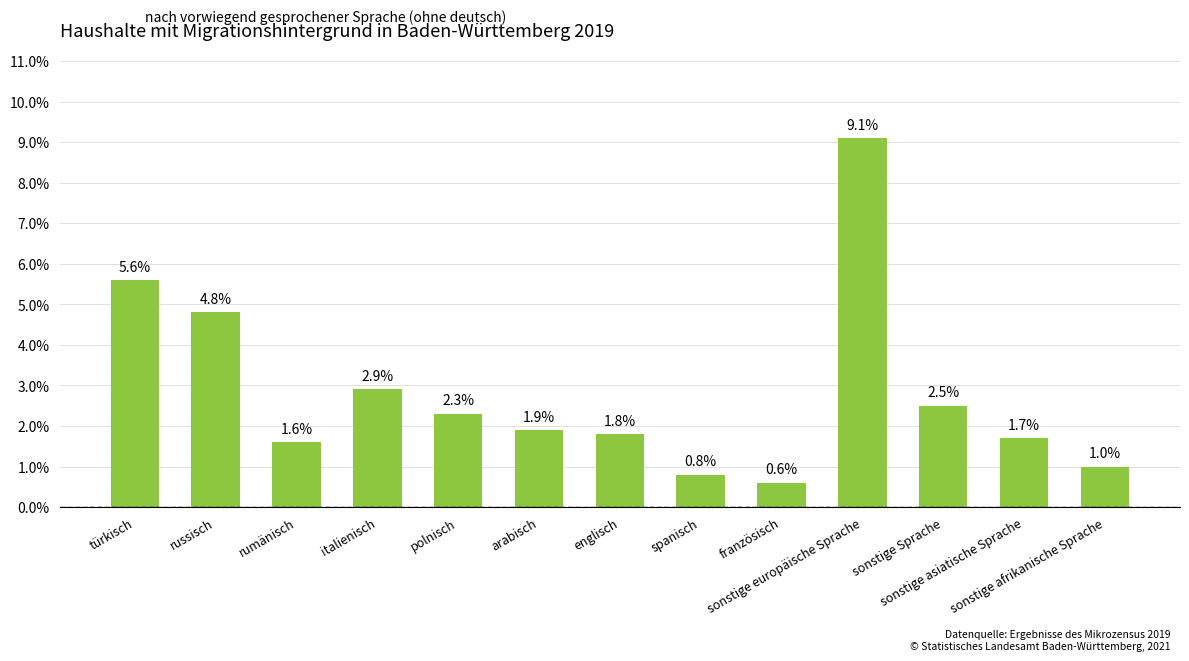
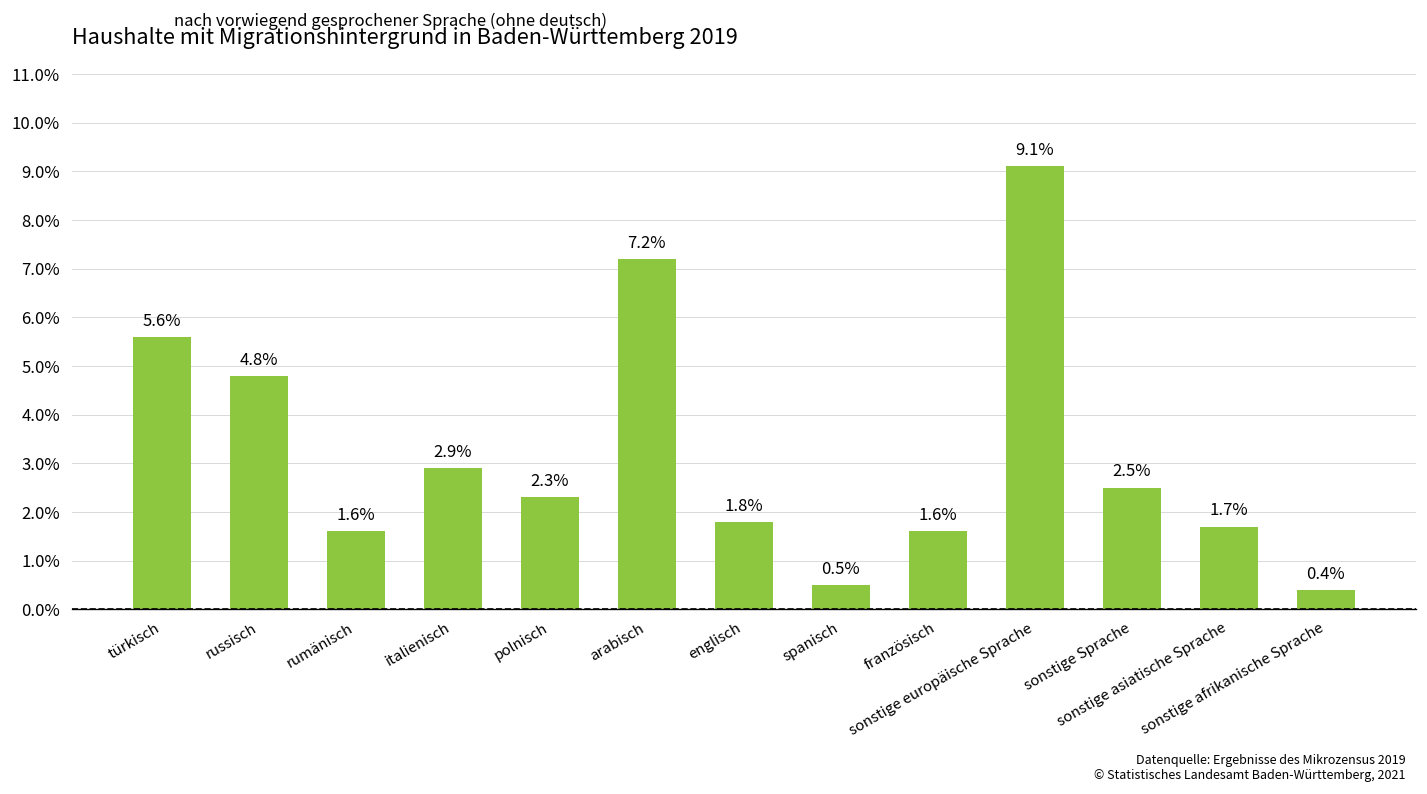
  {
    "türkisch": "5.6%",
    "russisch": "4.8%",
    "rumänisch": "1.6%",
    "italienisch": "2.9%",
    "polnisch": "2.3%",
-   "arabisch": "1.9%",
+   "arabisch": "7.2%",
    "englisch": "1.8%",
-   "spanisch": "0.8%",
-   "französisch": "0.6%",
+   "spanisch": "0.5%",
+   "französisch": "1.6%",
    "sonstige europäische Sprache": "9.1%",
    "sonstige Sprache": "2.5%",
    "sonstige asiatische Sprache": "1.7%",
-   "sonstige afrikanische Sprache": "1.0%"
+   "sonstige afrikanische Sprache": "0.4%"
  }
